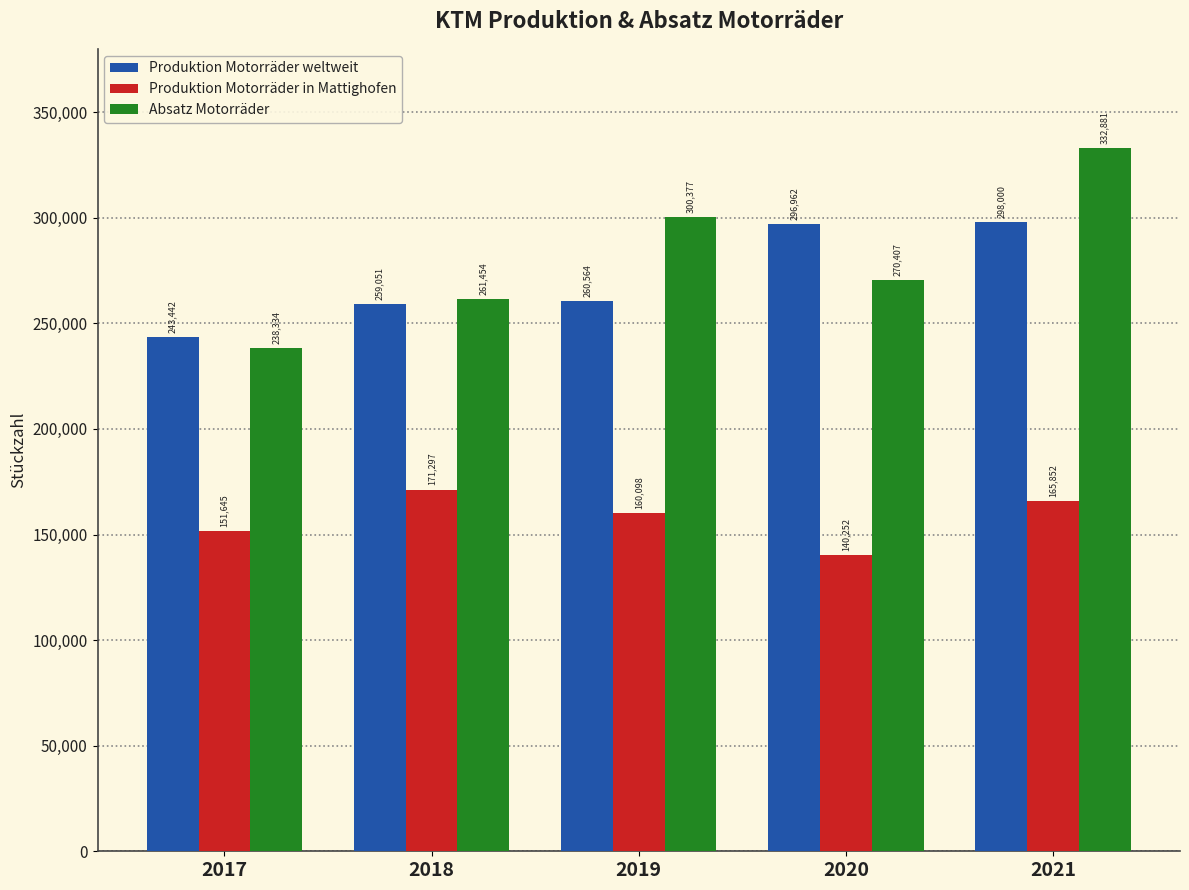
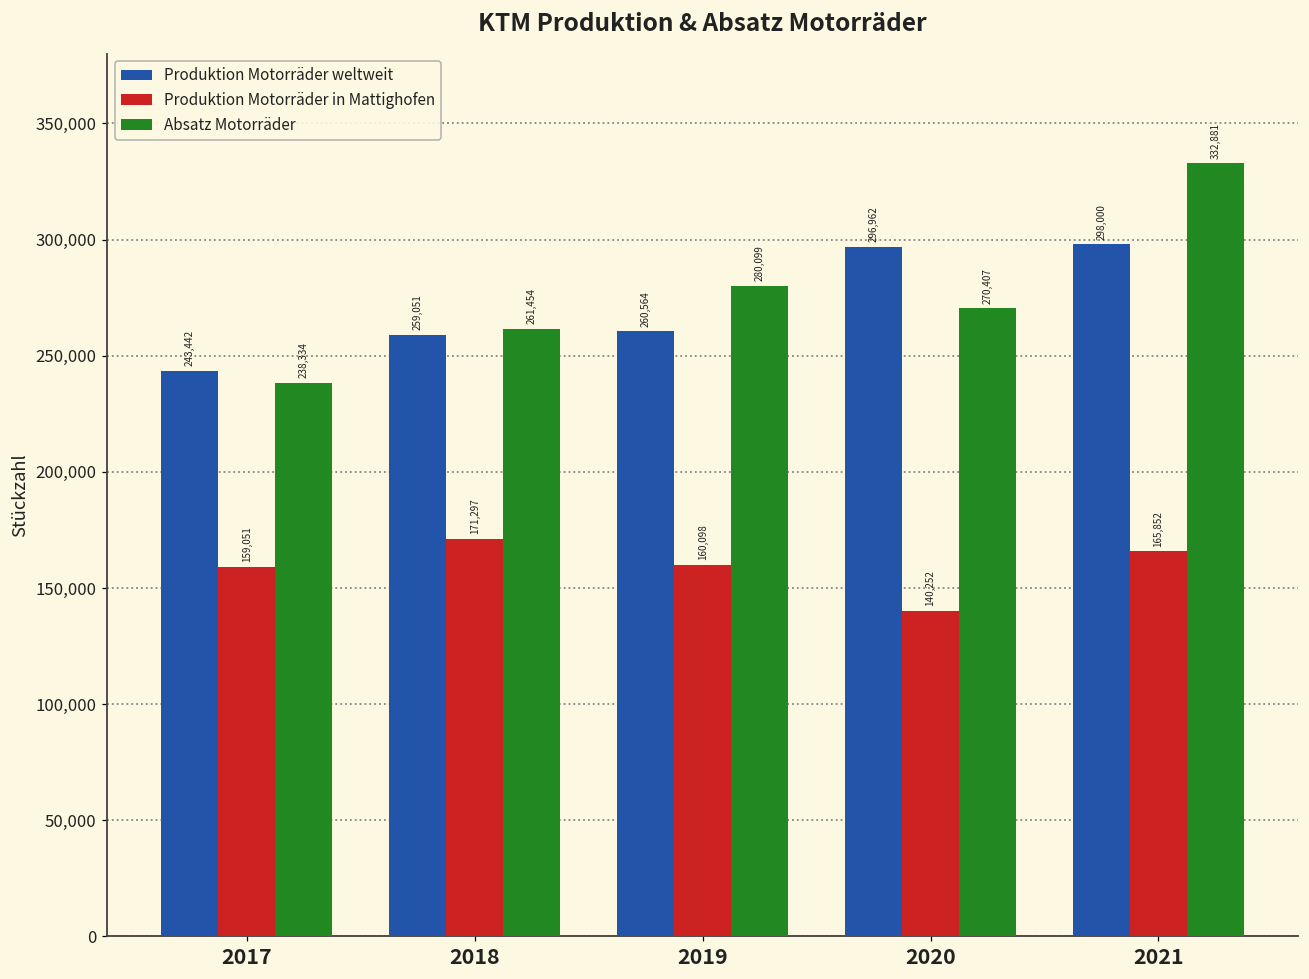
  {
    "Produktion Motorräder weltweit": {
      "2017": "243,442",
      "2018": "259,051",
      "2019": "260,564",
      "2020": "296,962",
      "2021": "298,000"
    },
    "Produktion Motorräder in Mattighofen": {
-     "2017": "151,645",
+     "2017": "159,051",
      "2018": "171,297",
      "2019": "160,098",
      "2020": "140,252",
      "2021": "165,852"
    },
    "Absatz Motorräder": {
      "2017": "238,334",
      "2018": "261,454",
-     "2019": "300,377",
+     "2019": "280,099",
      "2020": "270,407",
      "2021": "332,881"
    }
  }
